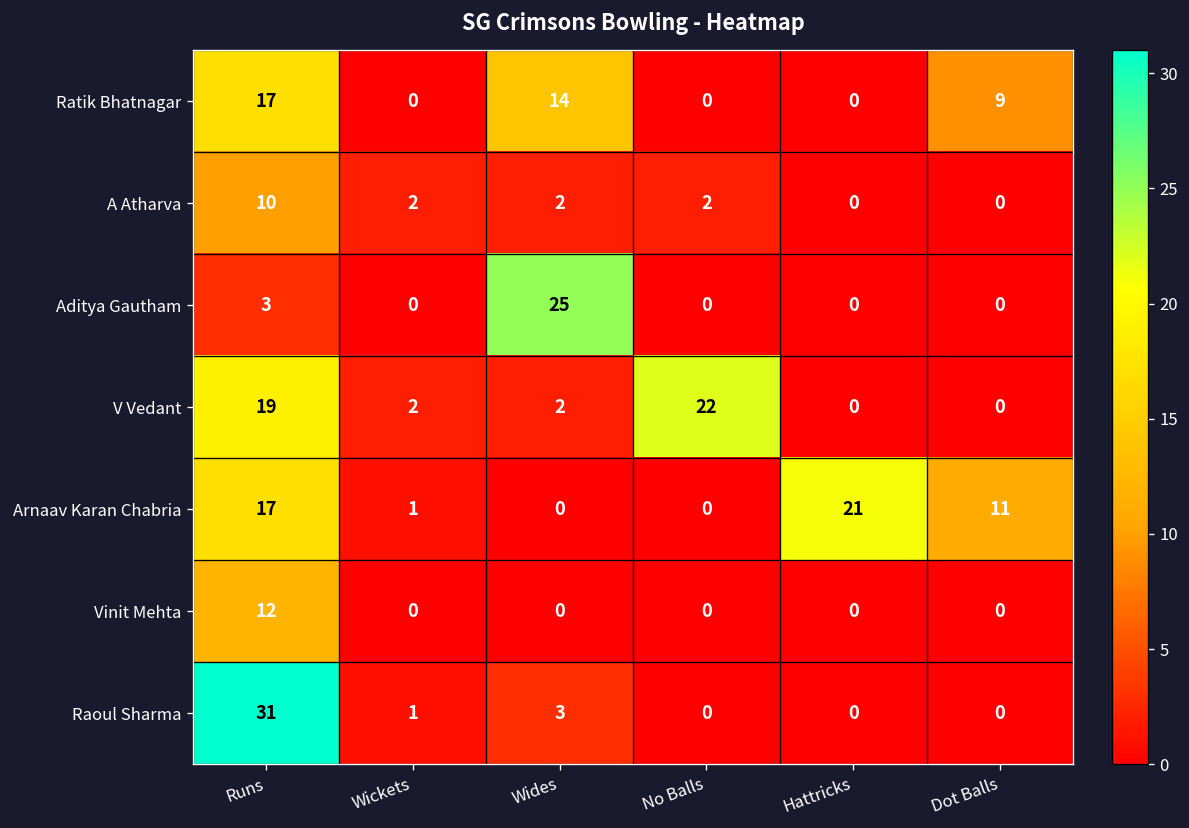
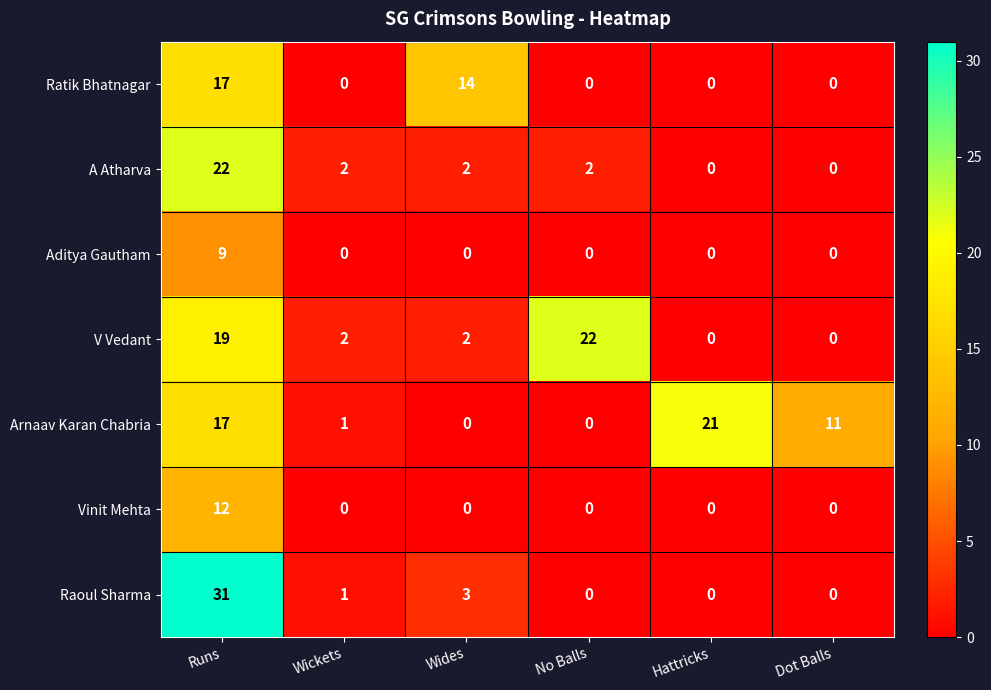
  {
    "Ratik Bhatnagar": {
      "Runs": 17,
      "Wickets": 0,
      "Wides": 14,
      "No Balls": 0,
      "Hattricks": 0,
-     "Dot Balls": 9
+     "Dot Balls": 0
    },
    "A Atharva": {
-     "Runs": 10,
+     "Runs": 22,
      "Wickets": 2,
      "Wides": 2,
      "No Balls": 2,
      "Hattricks": 0,
      "Dot Balls": 0
    },
    "Aditya Gautham": {
-     "Runs": 3,
+     "Runs": 9,
      "Wickets": 0,
-     "Wides": 25,
+     "Wides": 0,
      "No Balls": 0,
      "Hattricks": 0,
      "Dot Balls": 0
    },
    "V Vedant": {
      "Runs": 19,
      "Wickets": 2,
      "Wides": 2,
      "No Balls": 22,
      "Hattricks": 0,
      "Dot Balls": 0
    },
    "Arnaav Karan Chabria": {
      "Runs": 17,
      "Wickets": 1,
      "Wides": 0,
      "No Balls": 0,
      "Hattricks": 21,
      "Dot Balls": 11
    },
    "Vinit Mehta": {
      "Runs": 12,
      "Wickets": 0,
      "Wides": 0,
      "No Balls": 0,
      "Hattricks": 0,
      "Dot Balls": 0
    },
    "Raoul Sharma": {
      "Runs": 31,
      "Wickets": 1,
      "Wides": 3,
      "No Balls": 0,
      "Hattricks": 0,
      "Dot Balls": 0
    }
  }
